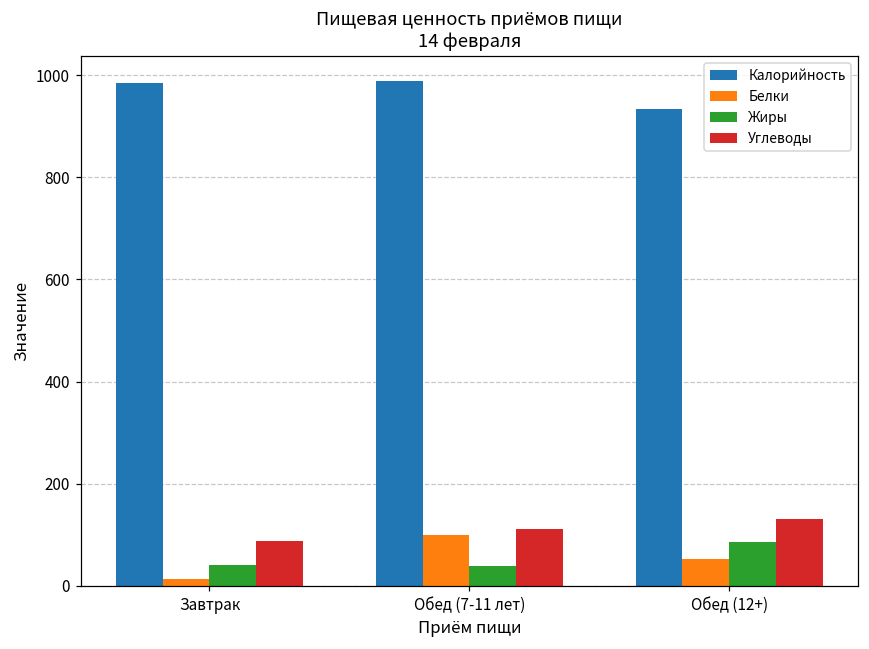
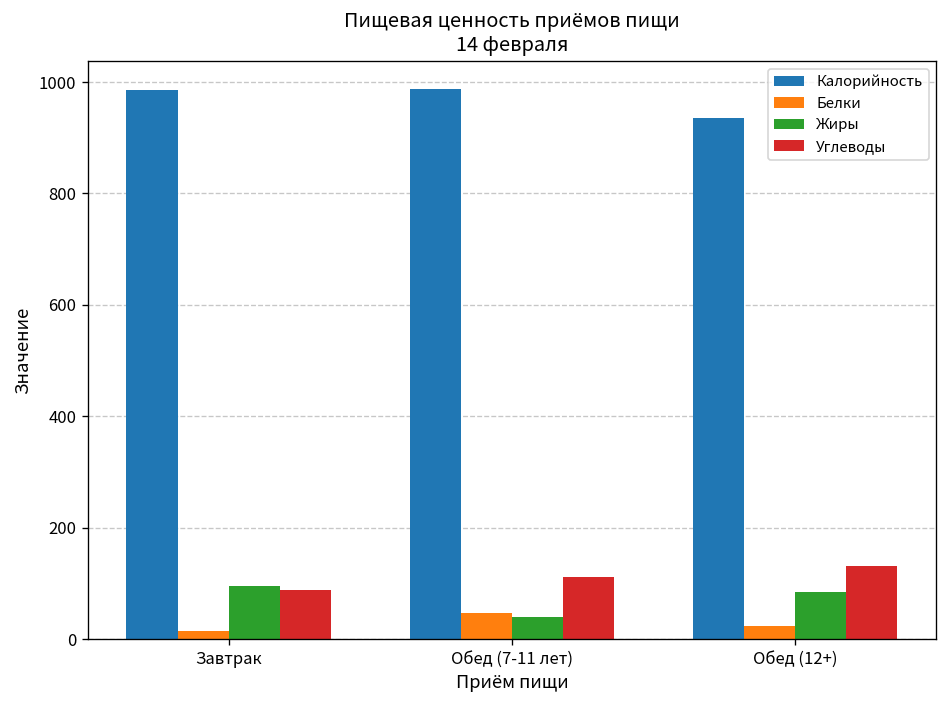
  {
    "Калорийность": {
      "Завтрак": 990,
      "Обед (7-11 лет)": 990,
      "Обед (12+)": 930
    },
    "Белки": {
      "Завтрак": 10,
-     "Обед (7-11 лет)": 100,
-     "Обед (12+)": 50
+     "Обед (7-11 лет)": 50,
+     "Обед (12+)": 20
    },
    "Жиры": {
-     "Завтрак": 40,
+     "Завтрак": 100,
      "Обед (7-11 лет)": 40,
      "Обед (12+)": 90
    },
    "Углеводы": {
      "Завтрак": 90,
      "Обед (7-11 лет)": 110,
      "Обед (12+)": 130
    }
  }
